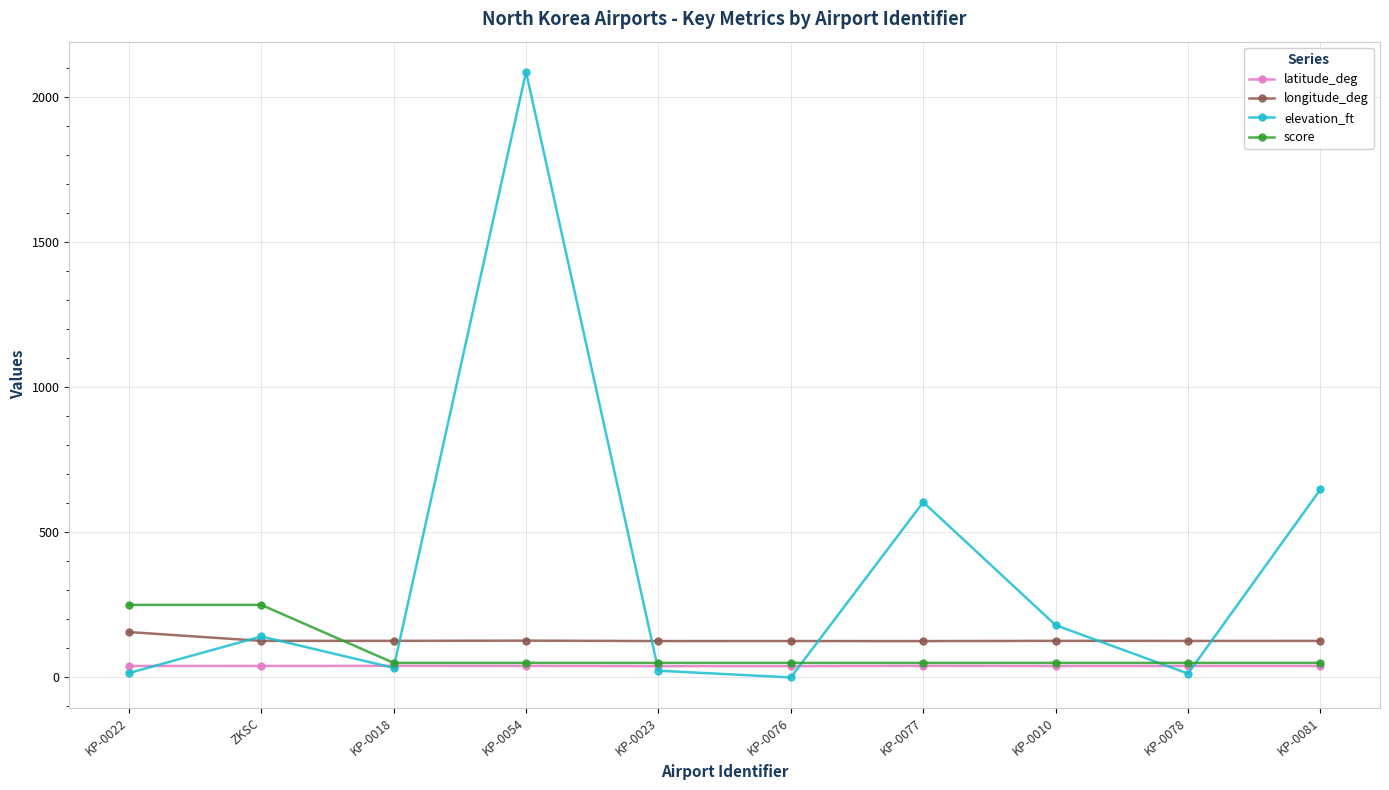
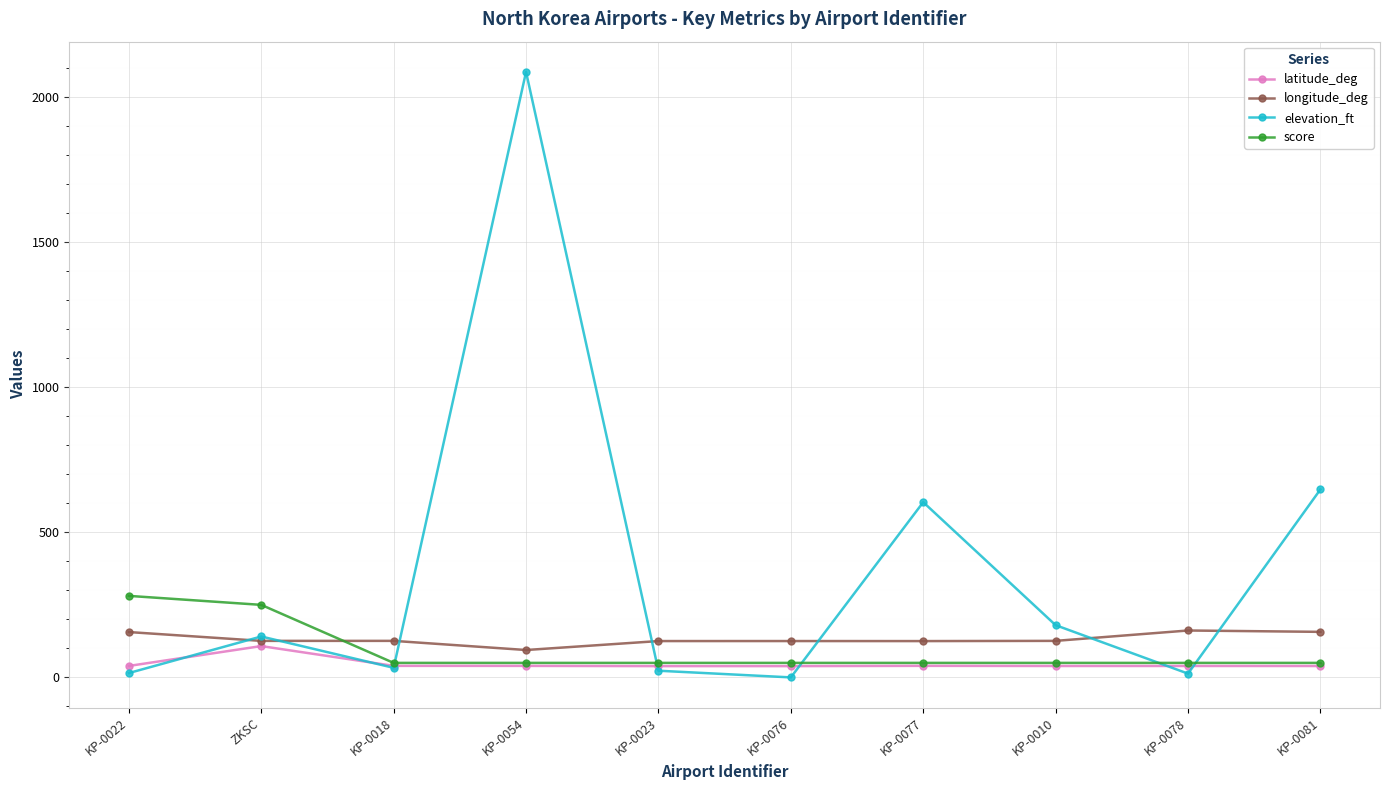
  {
    "latitude_deg": {
      "KP-0022": 40,
-     "ZKSC": 40,
+     "ZKSC": 110,
      "KP-0054": 40,
      "KP-0023": 40,
      "KP-0076": 40,
      "KP-0077": 40,
      "KP-0010": 40,
      "KP-0078": 40,
      "KP-0081": 40
    },
    "longitude_deg": {
      "KP-0022": 160,
      "ZKSC": 130,
      "KP-0018": 130,
-     "KP-0054": 130,
+     "KP-0054": 90,
      "KP-0023": 130,
      "KP-0076": 130,
      "KP-0077": 130,
      "KP-0010": 130,
-     "KP-0078": 130,
-     "KP-0081": 130
+     "KP-0078": 160,
+     "KP-0081": 160
    },
    "elevation_ft": {
      "KP-0022": 20,
      "ZKSC": 140,
      "KP-0054": 2090,
      "KP-0023": 20,
      "KP-0076": 0,
      "KP-0077": 600,
      "KP-0010": 180,
      "KP-0078": 10,
      "KP-0081": 650
    },
    "score": {
-     "KP-0022": 250,
+     "KP-0022": 280,
      "ZKSC": 250,
      "KP-0018": 50,
      "KP-0054": 50,
      "KP-0023": 50,
      "KP-0076": 50,
      "KP-0077": 50,
      "KP-0010": 50,
      "KP-0078": 50,
      "KP-0081": 50
    }
  }
